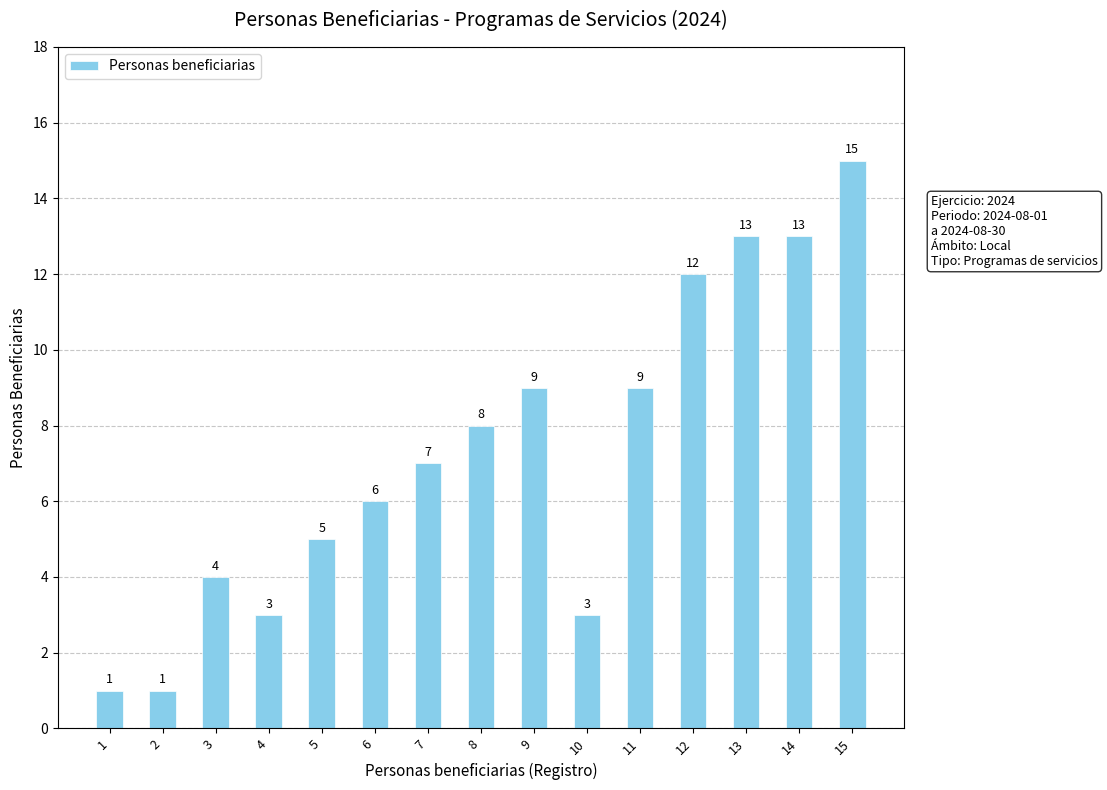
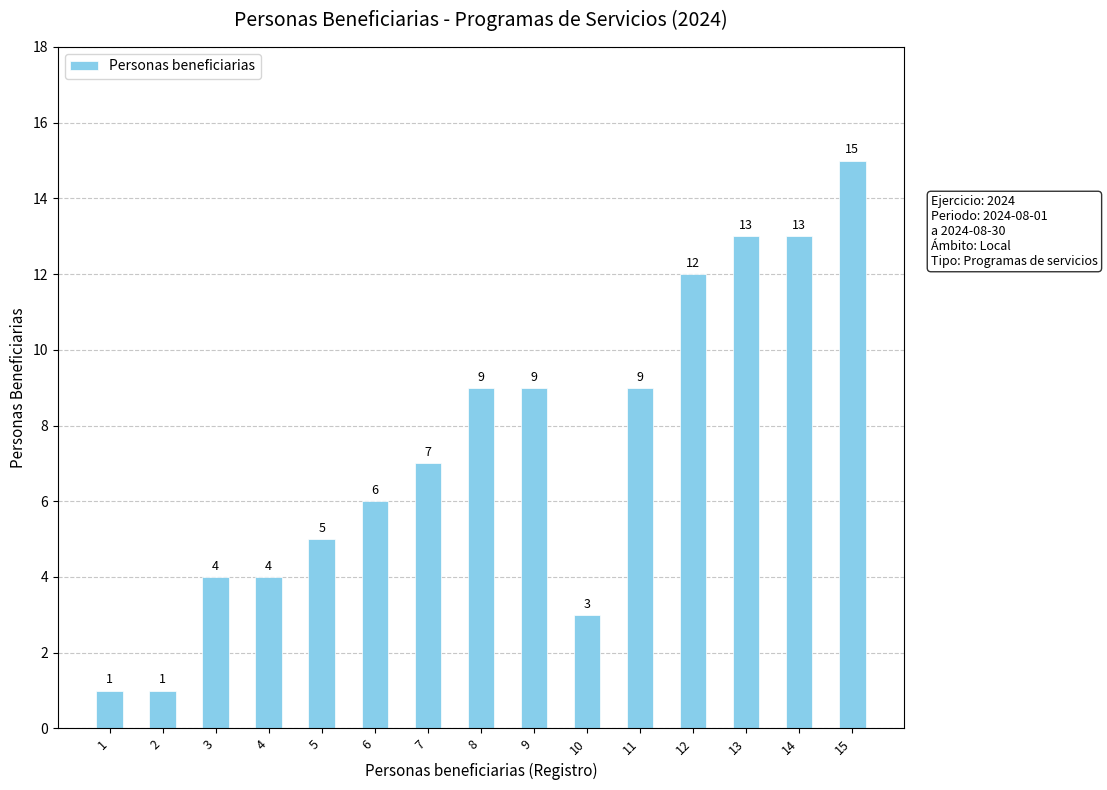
  {
    "1": 1,
    "2": 1,
    "3": 4,
-   "4": 3,
+   "4": 4,
    "5": 5,
    "6": 6,
    "7": 7,
-   "8": 8,
+   "8": 9,
    "9": 9,
    "10": 3,
    "11": 9,
    "12": 12,
    "13": 13,
    "14": 13,
    "15": 15
  }
